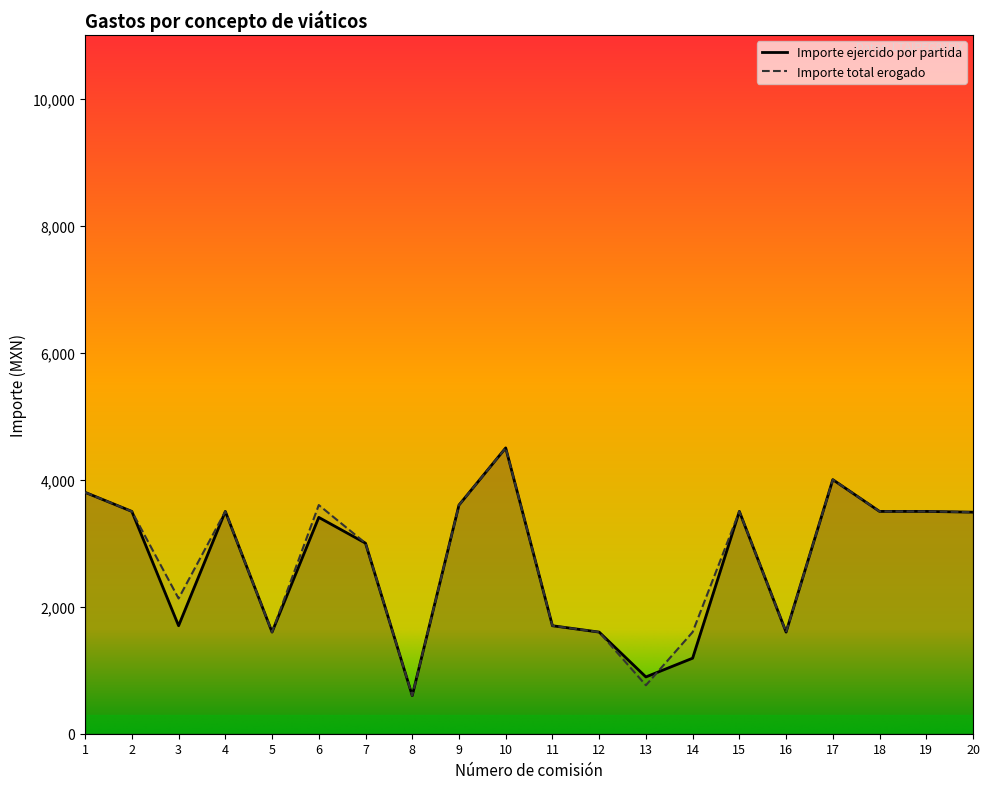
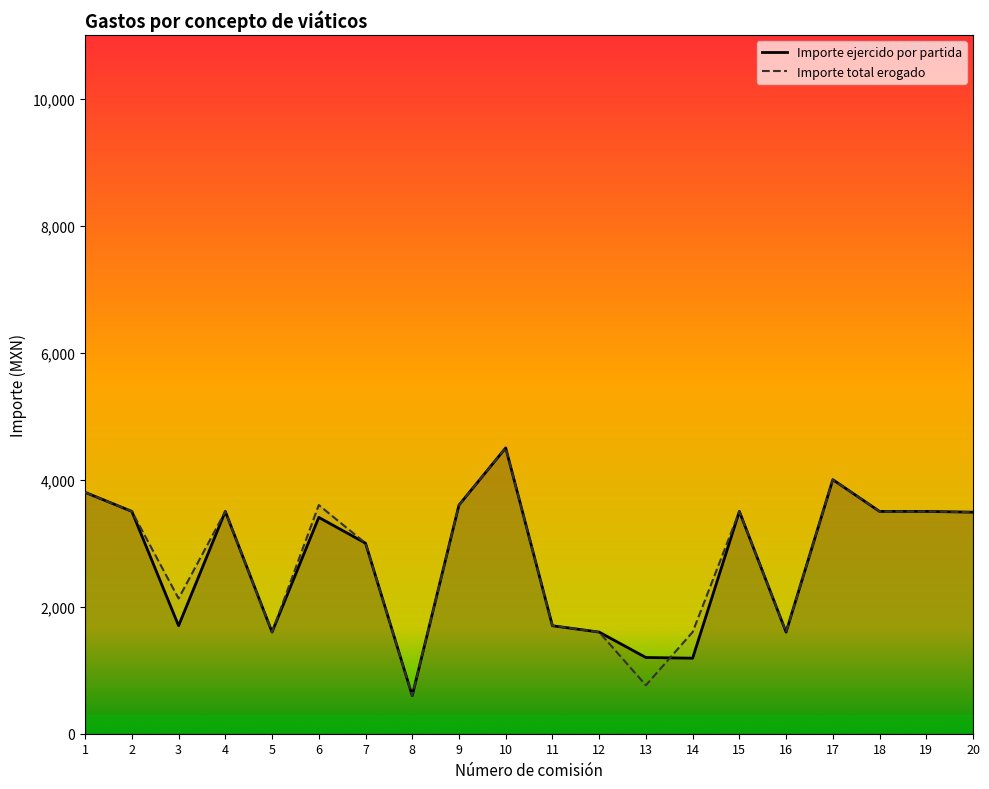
  {
    "Importe ejercido por partida": {
      "3": "1,700",
      "6": "3,400",
-     "13": "900",
+     "13": "1,200",
      "14": "1,200"
    },
    "Importe total erogado": {
      "3": "2,100",
      "6": "3,600",
      "13": "800",
      "14": "1,600"
    }
  }
